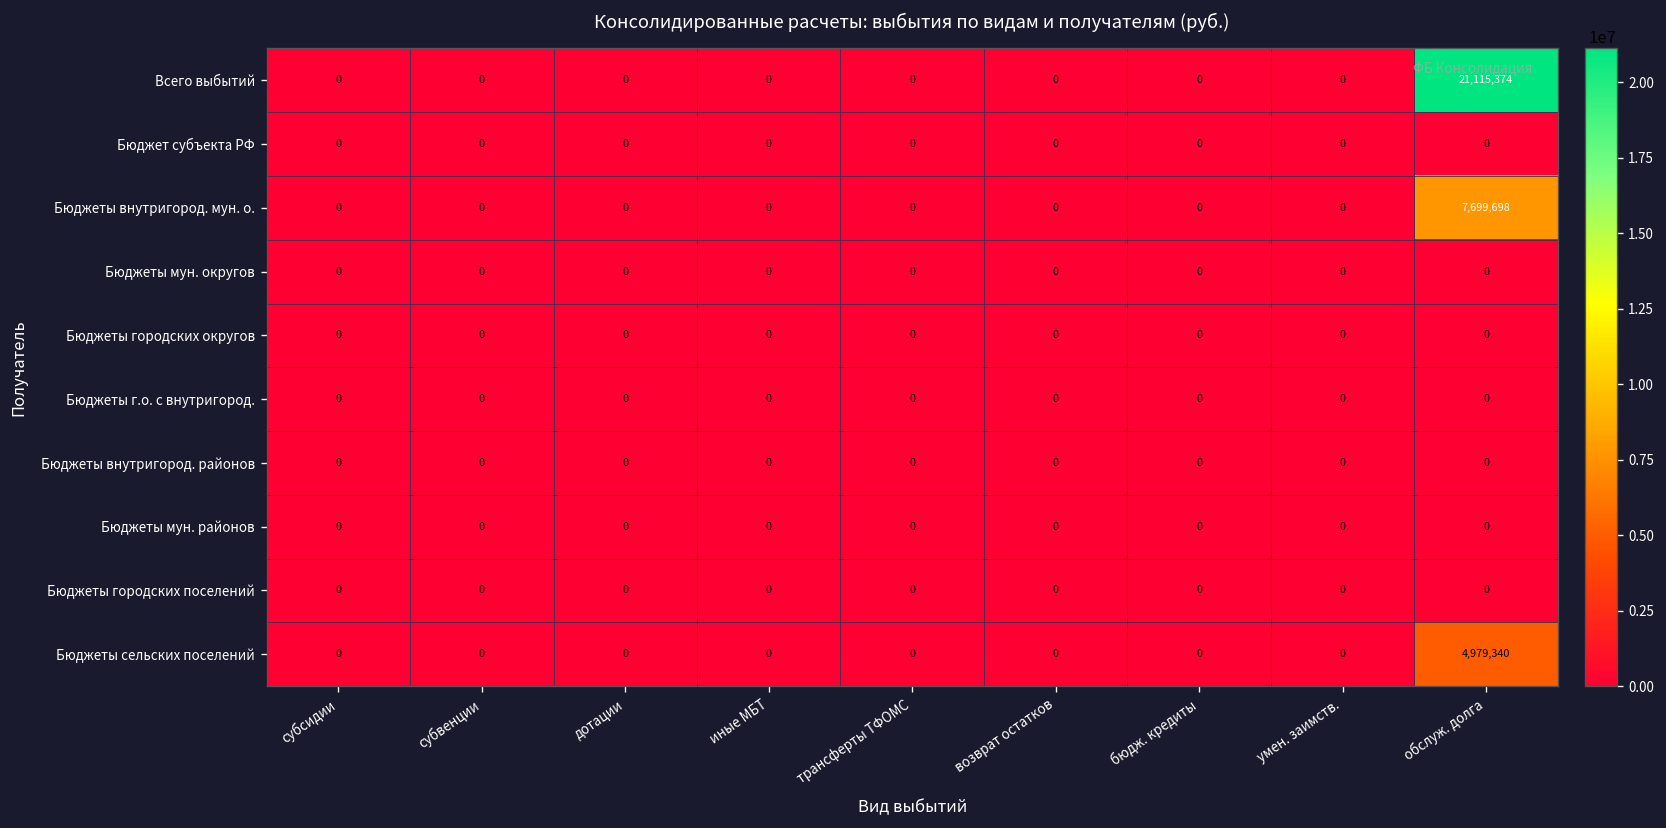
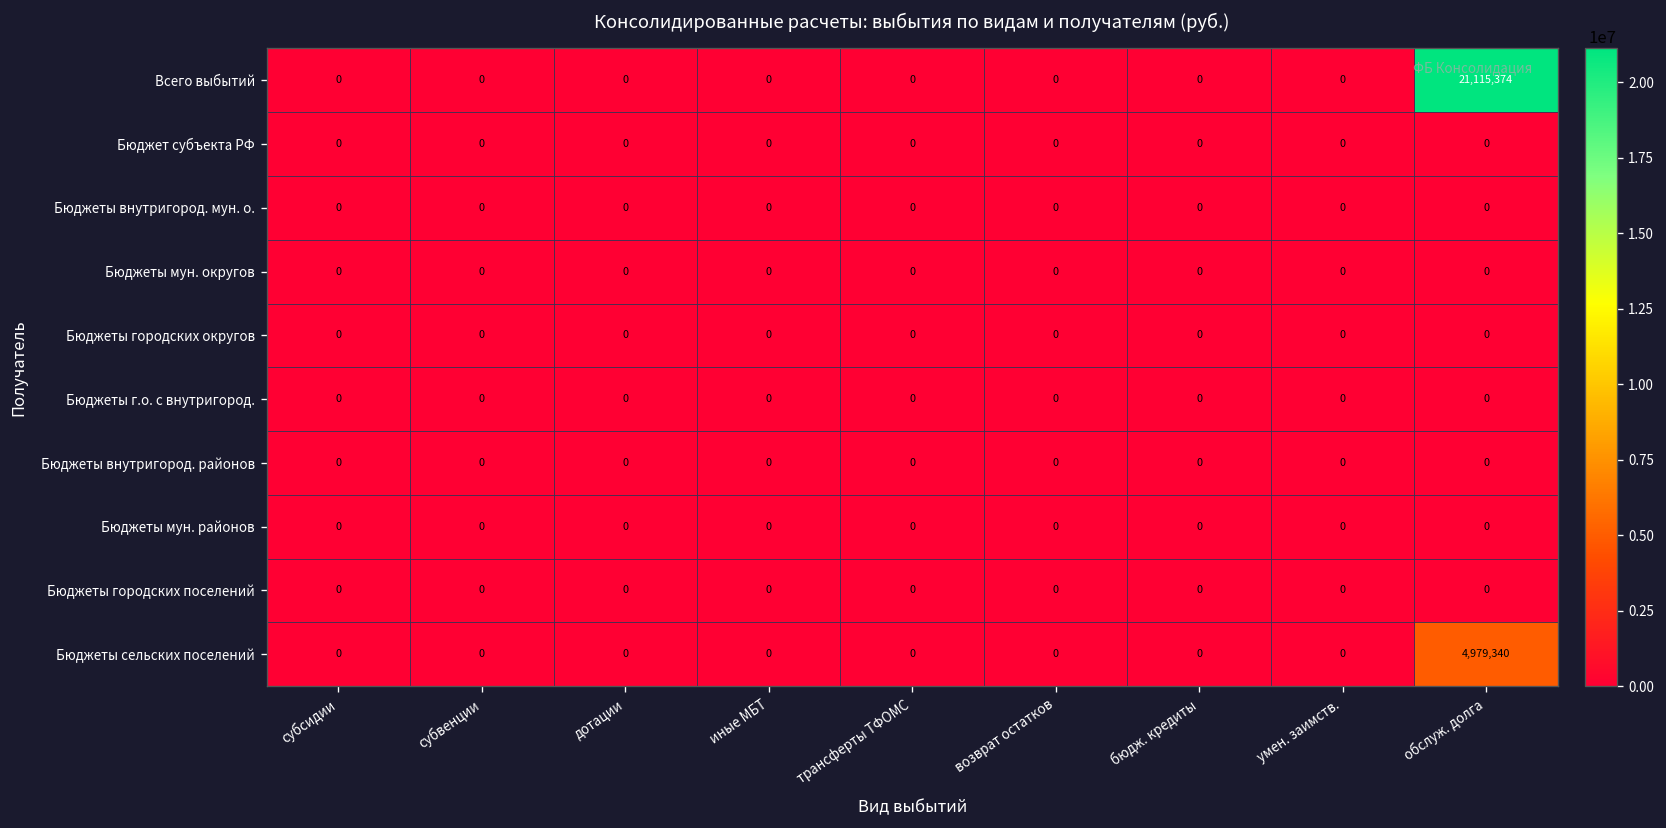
  {
    "Всего выбытий": {
      "субсидии": "0",
      "субвенции": "0",
      "дотации": "0",
      "иные МБТ": "0",
      "трансферты ТФОМС": "0",
      "возврат остатков": "0",
      "бюдж. кредиты": "0",
      "умен. заимств.": "0"
    },
    "Бюджет субъекта РФ": {
      "субсидии": "0",
      "субвенции": "0",
      "дотации": "0",
      "иные МБТ": "0",
      "трансферты ТФОМС": "0",
      "возврат остатков": "0",
      "бюдж. кредиты": "0",
      "умен. заимств.": "0",
      "обслуж. долга": "0"
    },
    "Бюджеты внутригород. мун. о.": {
      "субсидии": "0",
      "субвенции": "0",
      "дотации": "0",
      "иные МБТ": "0",
      "трансферты ТФОМС": "0",
      "возврат остатков": "0",
      "бюдж. кредиты": "0",
      "умен. заимств.": "0",
-     "обслуж. долга": "7,699,698"
+     "обслуж. долга": "0"
    },
    "Бюджеты мун. округов": {
      "субсидии": "0",
      "субвенции": "0",
      "дотации": "0",
      "иные МБТ": "0",
      "трансферты ТФОМС": "0",
      "возврат остатков": "0",
      "бюдж. кредиты": "0",
      "умен. заимств.": "0",
      "обслуж. долга": "0"
    },
    "Бюджеты городских округов": {
      "субсидии": "0",
      "субвенции": "0",
      "дотации": "0",
      "иные МБТ": "0",
      "трансферты ТФОМС": "0",
      "возврат остатков": "0",
      "бюдж. кредиты": "0",
      "умен. заимств.": "0",
      "обслуж. долга": "0"
    },
    "Бюджеты г.о. с внутригород.": {
      "субсидии": "0",
      "субвенции": "0",
      "дотации": "0",
      "иные МБТ": "0",
      "трансферты ТФОМС": "0",
      "возврат остатков": "0",
      "бюдж. кредиты": "0",
      "умен. заимств.": "0",
      "обслуж. долга": "0"
    },
    "Бюджеты внутригород. районов": {
      "субсидии": "0",
      "субвенции": "0",
      "дотации": "0",
      "иные МБТ": "0",
      "трансферты ТФОМС": "0",
      "возврат остатков": "0",
      "бюдж. кредиты": "0",
      "умен. заимств.": "0",
      "обслуж. долга": "0"
    },
    "Бюджеты мун. районов": {
      "субсидии": "0",
      "субвенции": "0",
      "дотации": "0",
      "иные МБТ": "0",
      "трансферты ТФОМС": "0",
      "возврат остатков": "0",
      "бюдж. кредиты": "0",
      "умен. заимств.": "0",
      "обслуж. долга": "0"
    },
    "Бюджеты городских поселений": {
      "субсидии": "0",
      "субвенции": "0",
      "дотации": "0",
      "иные МБТ": "0",
      "трансферты ТФОМС": "0",
      "возврат остатков": "0",
      "бюдж. кредиты": "0",
      "умен. заимств.": "0",
      "обслуж. долга": "0"
    },
    "Бюджеты сельских поселений": {
      "субсидии": "0",
      "субвенции": "0",
      "дотации": "0",
      "иные МБТ": "0",
      "трансферты ТФОМС": "0",
      "возврат остатков": "0",
      "бюдж. кредиты": "0",
      "умен. заимств.": "0",
      "обслуж. долга": "4,979,340"
    }
  }
